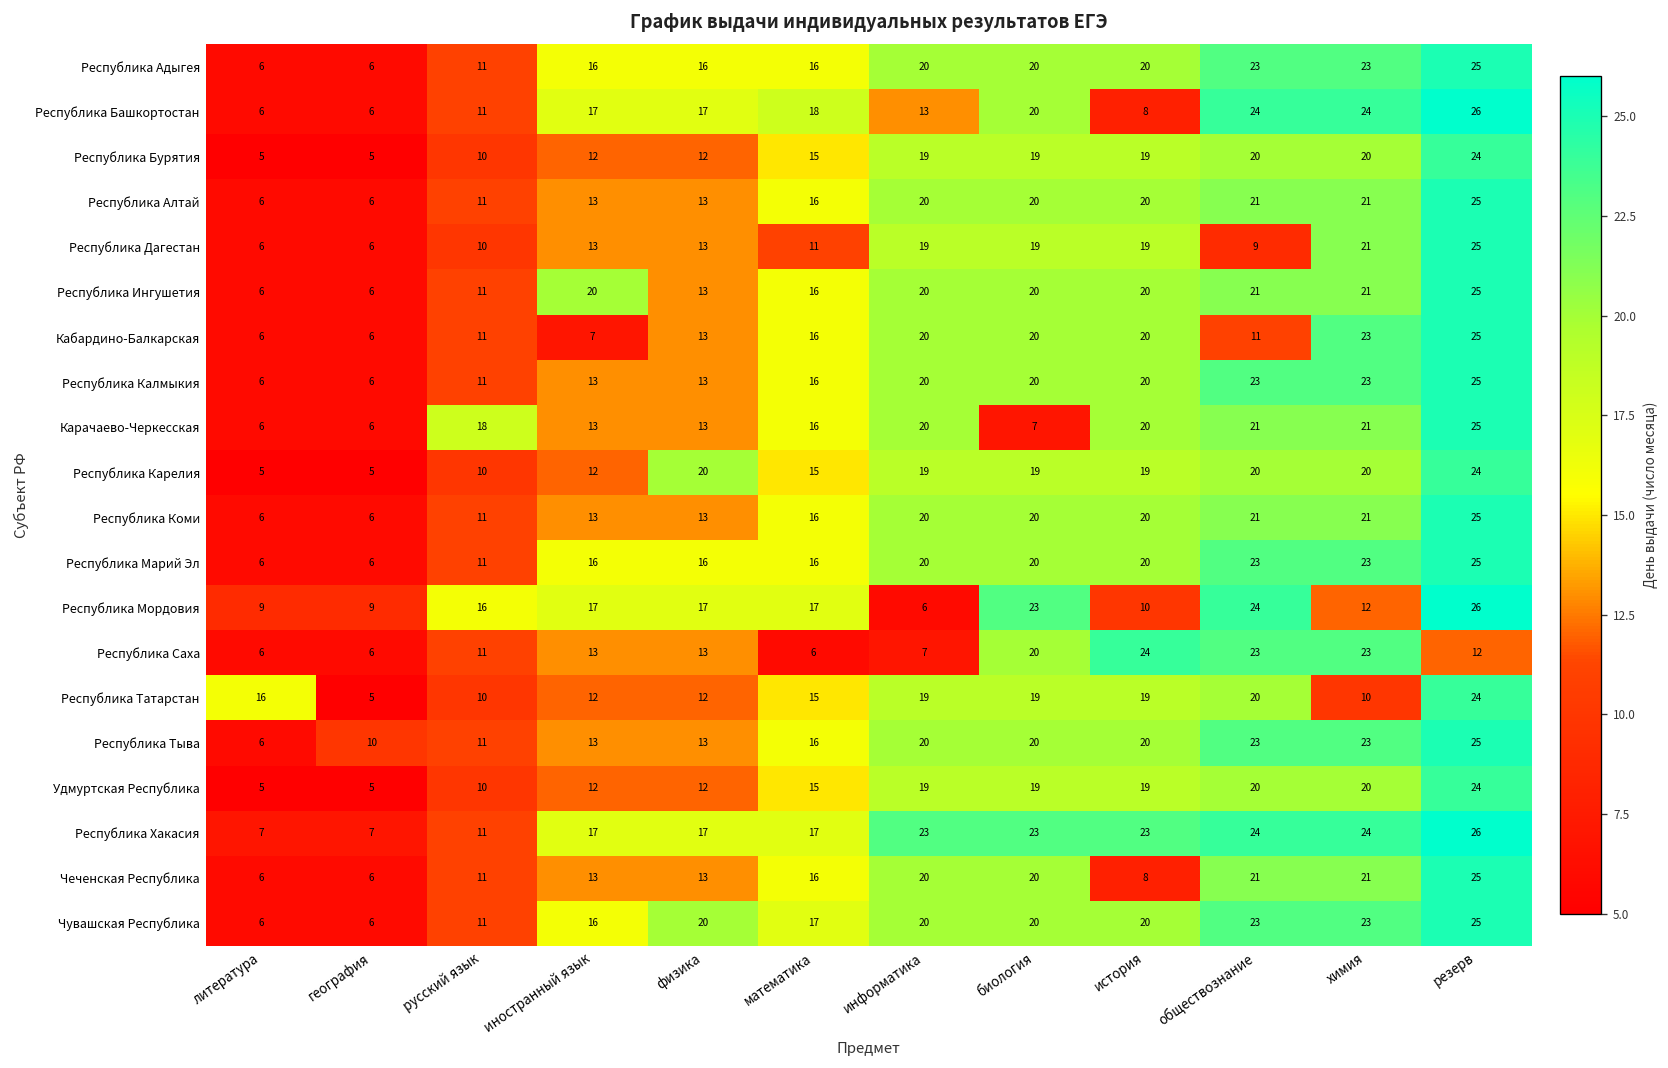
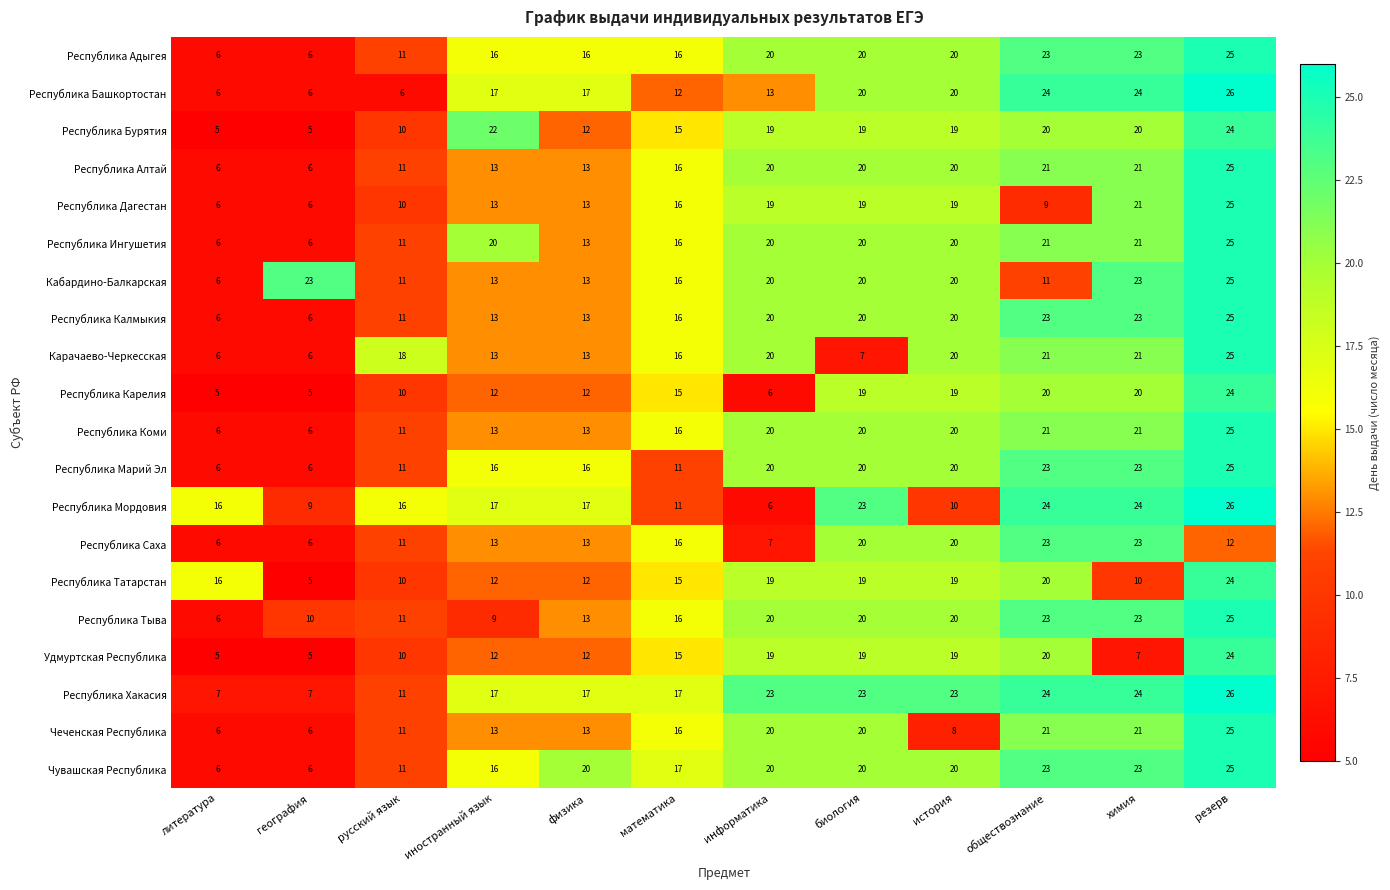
  {
    "Республика Башкортостан": {
      "литература": 6,
      "география": 6,
-     "русский язык": 11,
+     "русский язык": 6,
      "иностранный язык": 17,
      "физика": 17,
-     "математика": 18,
+     "математика": 12,
      "информатика": 13,
      "биология": 20,
-     "история": 8,
+     "история": 20,
      "обществознание": 24,
      "химия": 24,
      "резерв": 26
    },
    "Республика Бурятия": {
      "литература": 5,
      "география": 5,
      "русский язык": 10,
-     "иностранный язык": 12,
+     "иностранный язык": 22,
      "физика": 12,
      "математика": 15,
      "информатика": 19,
      "биология": 19,
      "история": 19,
      "обществознание": 20,
      "химия": 20,
      "резерв": 24
    },
    "Республика Дагестан": {
      "литература": 6,
      "география": 6,
      "русский язык": 10,
      "иностранный язык": 13,
      "физика": 13,
-     "математика": 11,
+     "математика": 16,
      "информатика": 19,
      "биология": 19,
      "история": 19,
      "обществознание": 9,
      "химия": 21,
      "резерв": 25
    },
    "Кабардино-Балкарская": {
      "литература": 6,
-     "география": 6,
+     "география": 23,
      "русский язык": 11,
-     "иностранный язык": 7,
+     "иностранный язык": 13,
      "физика": 13,
      "математика": 16,
      "информатика": 20,
      "биология": 20,
      "история": 20,
      "обществознание": 11,
      "химия": 23,
      "резерв": 25
    },
    "Республика Карелия": {
      "литература": 5,
      "география": 5,
      "русский язык": 10,
      "иностранный язык": 12,
-     "физика": 20,
+     "физика": 12,
      "математика": 15,
-     "информатика": 19,
+     "информатика": 6,
      "биология": 19,
      "история": 19,
      "обществознание": 20,
      "химия": 20,
      "резерв": 24
    },
    "Республика Марий Эл": {
      "литература": 6,
      "география": 6,
      "русский язык": 11,
      "иностранный язык": 16,
      "физика": 16,
-     "математика": 16,
+     "математика": 11,
      "информатика": 20,
      "биология": 20,
      "история": 20,
      "обществознание": 23,
      "химия": 23,
      "резерв": 25
    },
    "Республика Мордовия": {
-     "литература": 9,
+     "литература": 16,
      "география": 9,
      "русский язык": 16,
      "иностранный язык": 17,
      "физика": 17,
-     "математика": 17,
+     "математика": 11,
      "информатика": 6,
      "биология": 23,
      "история": 10,
      "обществознание": 24,
-     "химия": 12,
+     "химия": 24,
      "резерв": 26
    },
    "Республика Саха": {
      "литература": 6,
      "география": 6,
      "русский язык": 11,
      "иностранный язык": 13,
      "физика": 13,
-     "математика": 6,
+     "математика": 16,
      "информатика": 7,
      "биология": 20,
-     "история": 24,
+     "история": 20,
      "обществознание": 23,
      "химия": 23,
      "резерв": 12
    },
    "Республика Тыва": {
      "литература": 6,
      "география": 10,
      "русский язык": 11,
-     "иностранный язык": 13,
+     "иностранный язык": 9,
      "физика": 13,
      "математика": 16,
      "информатика": 20,
      "биология": 20,
      "история": 20,
      "обществознание": 23,
      "химия": 23,
      "резерв": 25
    },
    "Удмуртская Республика": {
      "литература": 5,
      "география": 5,
      "русский язык": 10,
      "иностранный язык": 12,
      "физика": 12,
      "математика": 15,
      "информатика": 19,
      "биология": 19,
      "история": 19,
      "обществознание": 20,
-     "химия": 20,
+     "химия": 7,
      "резерв": 24
    }
  }
